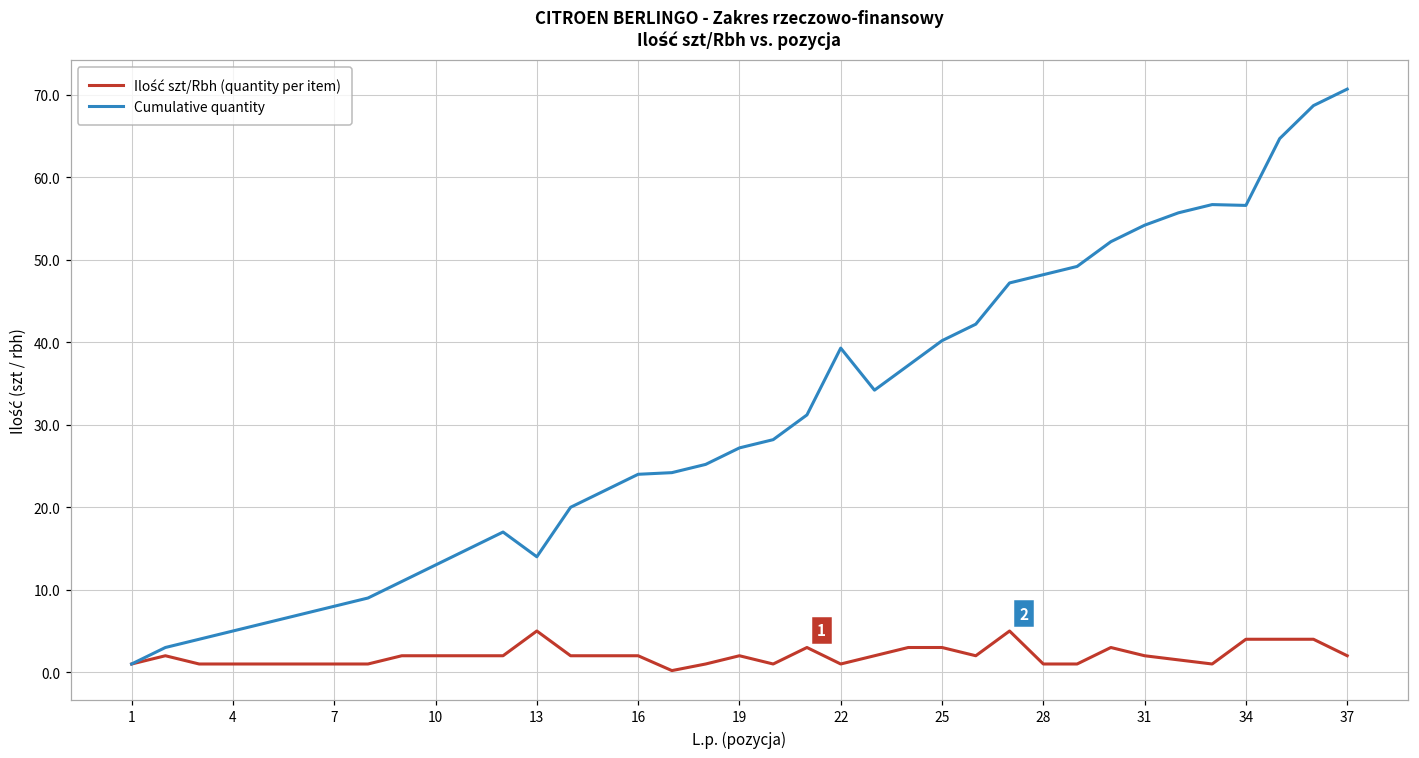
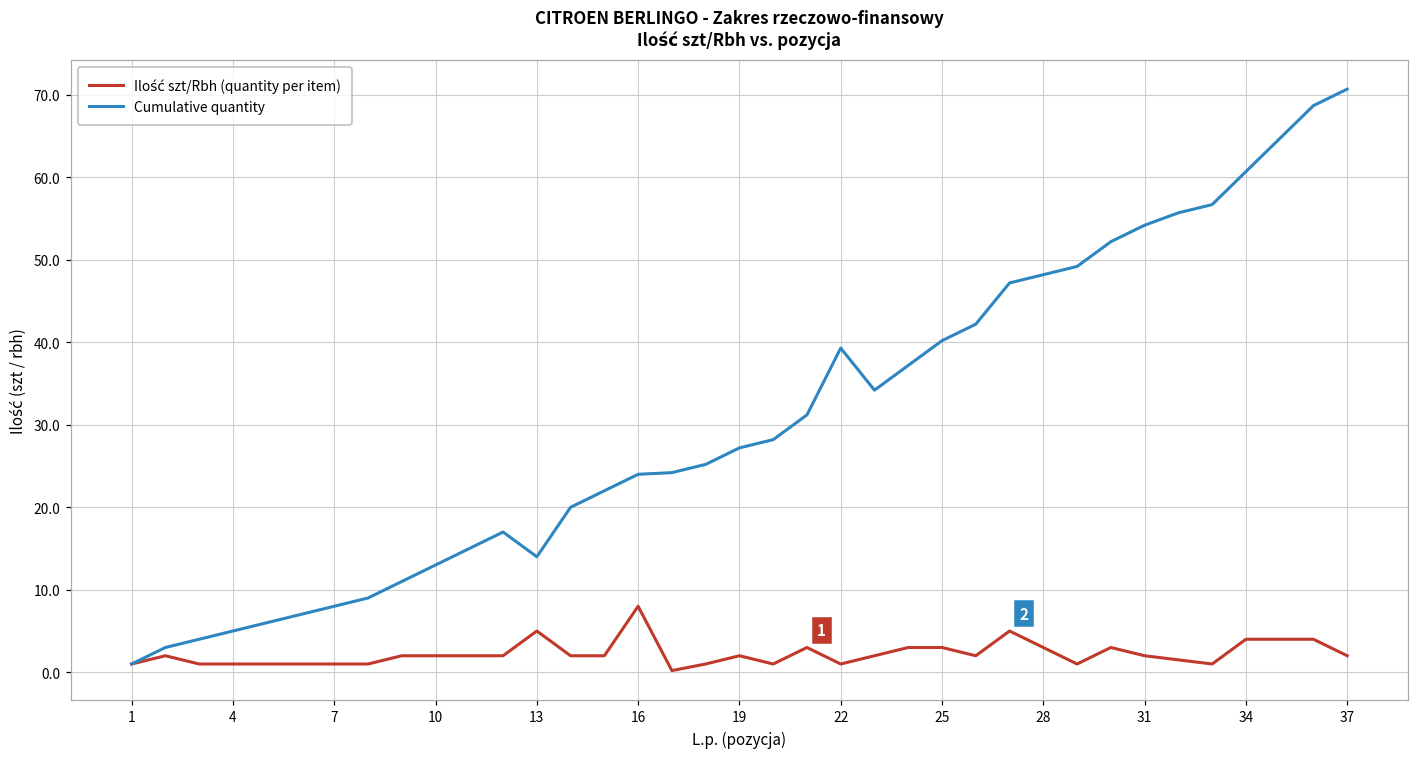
  {
    "Ilość szt/Rbh (quantity per item)": {
      "4": 1,
      "7": 1,
      "10": 2,
      "13": 5,
-     "16": 2,
+     "16": 8,
      "19": 2,
      "25": 3,
-     "28": 1,
+     "28": 3,
      "31": 2,
      "34": 4,
      "37": 2
    },
    "Cumulative quantity": {
      "4": 5,
      "7": 8,
      "10": 13,
      "13": 14,
      "16": 24,
      "19": 27,
      "22": 39,
      "25": 40,
      "28": 48,
      "31": 54,
-     "34": 57,
+     "34": 61,
      "37": 71
    }
  }
